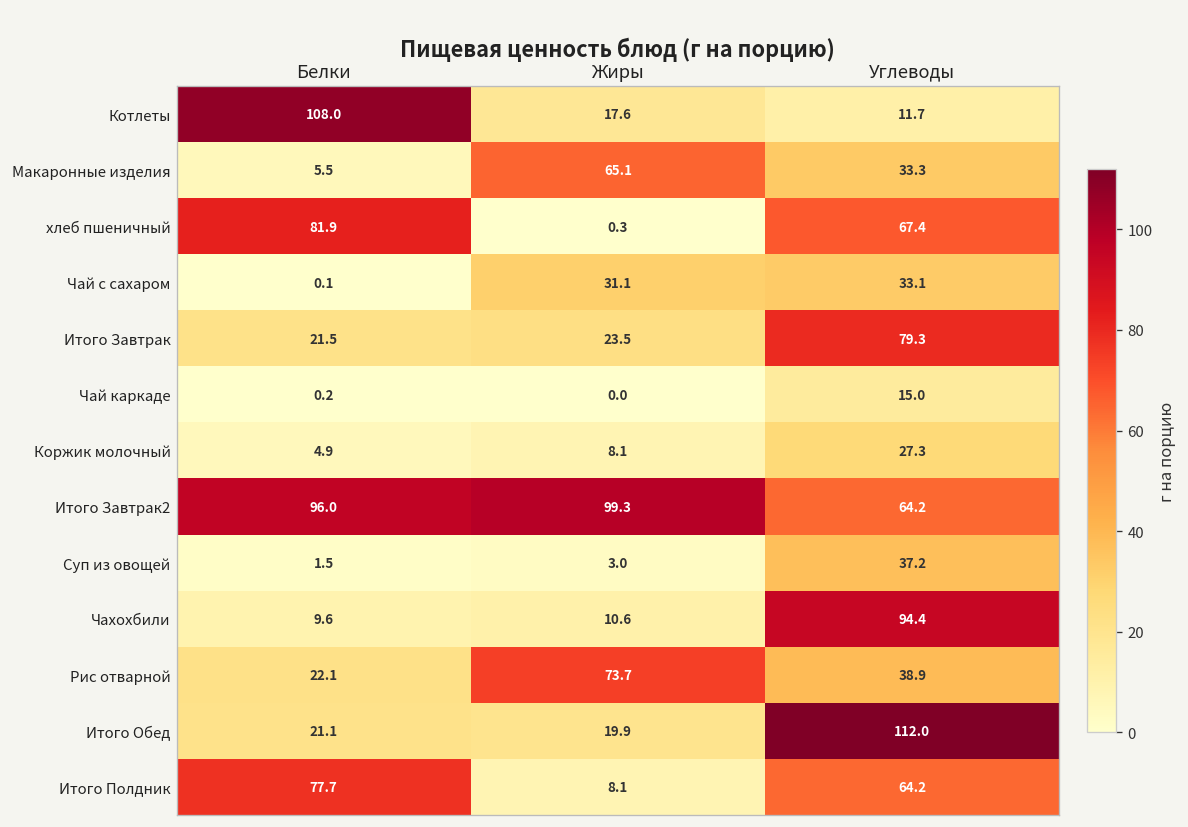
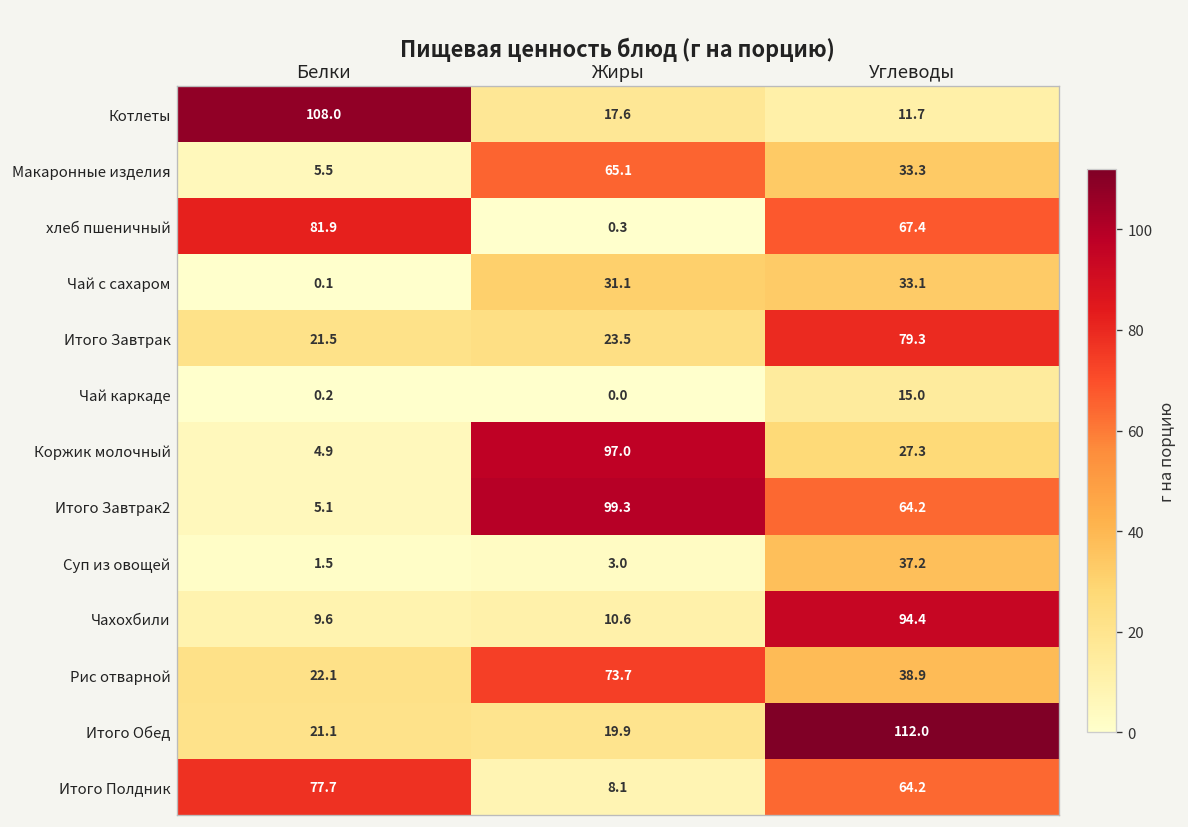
  {
    "Котлеты": {
      "Белки": 108.0,
      "Жиры": 17.6,
      "Углеводы": 11.7
    },
    "Макаронные изделия": {
      "Белки": 5.5,
      "Жиры": 65.1,
      "Углеводы": 33.3
    },
    "хлеб пшеничный": {
      "Белки": 81.9,
      "Жиры": 0.3,
      "Углеводы": 67.4
    },
    "Чай с сахаром": {
      "Белки": 0.1,
      "Жиры": 31.1,
      "Углеводы": 33.1
    },
    "Итого Завтрак": {
      "Белки": 21.5,
      "Жиры": 23.5,
      "Углеводы": 79.3
    },
    "Чай каркаде": {
      "Белки": 0.2,
      "Жиры": 0.0,
      "Углеводы": 15.0
    },
    "Коржик молочный": {
      "Белки": 4.9,
-     "Жиры": 8.1,
+     "Жиры": 97.0,
      "Углеводы": 27.3
    },
    "Итого Завтрак2": {
-     "Белки": 96.0,
+     "Белки": 5.1,
      "Жиры": 99.3,
      "Углеводы": 64.2
    },
    "Суп из овощей": {
      "Белки": 1.5,
      "Жиры": 3.0,
      "Углеводы": 37.2
    },
    "Чахохбили": {
      "Белки": 9.6,
      "Жиры": 10.6,
      "Углеводы": 94.4
    },
    "Рис отварной": {
      "Белки": 22.1,
      "Жиры": 73.7,
      "Углеводы": 38.9
    },
    "Итого Обед": {
      "Белки": 21.1,
      "Жиры": 19.9,
      "Углеводы": 112.0
    },
    "Итого Полдник": {
      "Белки": 77.7,
      "Жиры": 8.1,
      "Углеводы": 64.2
    }
  }
